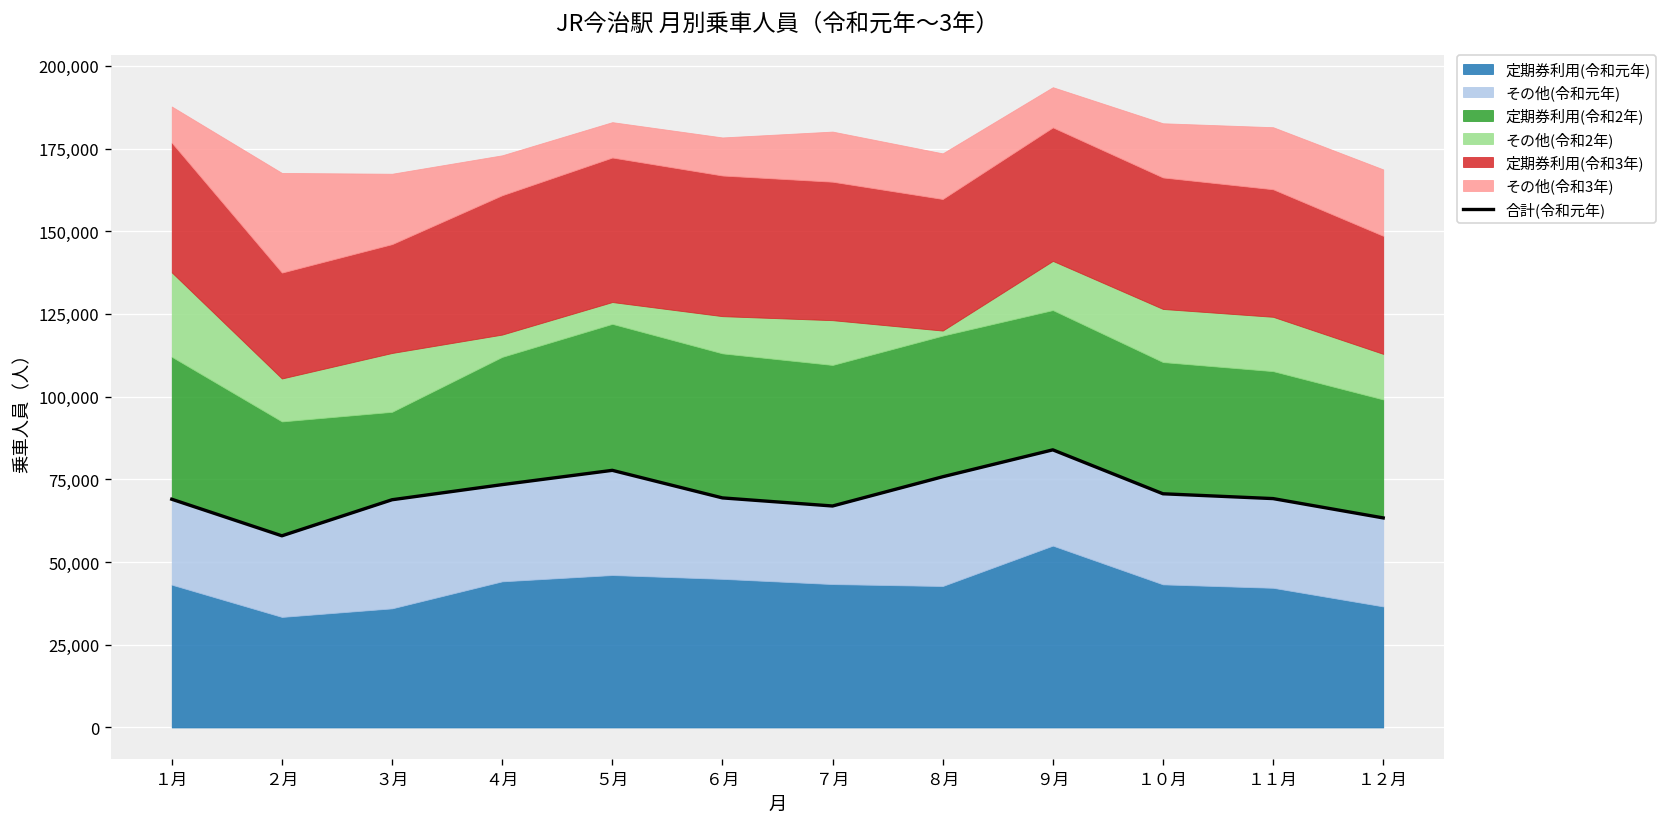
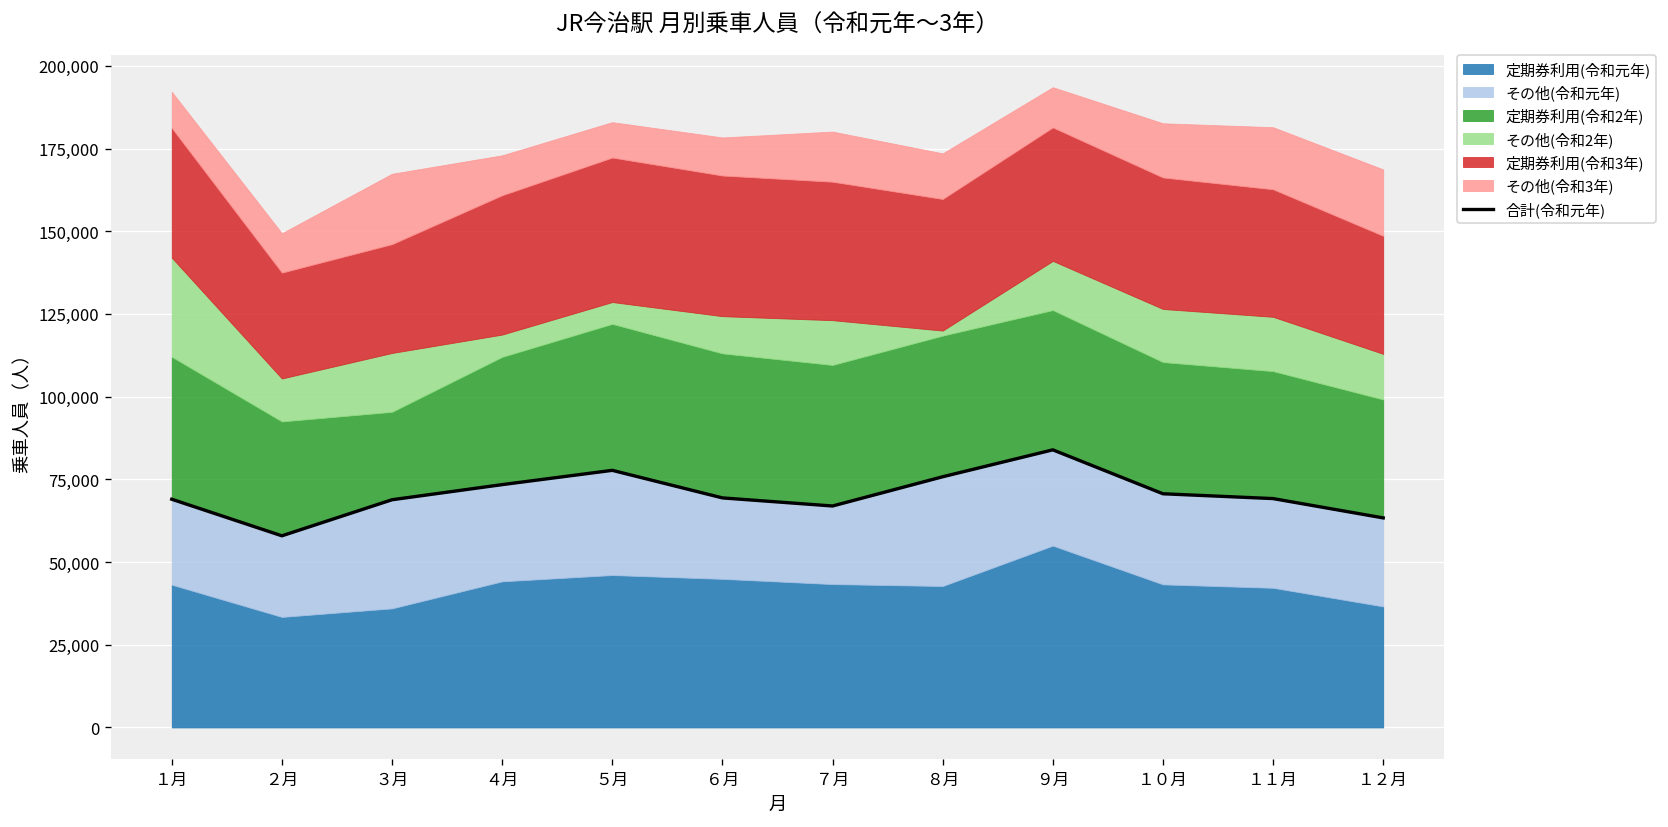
  {
    "定期券利用(令和元年)": {
      "１月": "43,000",
      "２月": "33,000",
      "３月": "36,000",
      "４月": "44,000",
      "５月": "46,000",
      "６月": "45,000",
      "７月": "43,000",
      "８月": "43,000",
      "９月": "55,000",
      "１０月": "43,000",
      "１１月": "42,000",
      "１２月": "37,000"
    },
    "その他(令和元年)": {
      "１月": "26,000",
      "２月": "25,000",
      "３月": "33,000",
      "４月": "29,000",
      "５月": "32,000",
      "６月": "24,000",
      "７月": "24,000",
      "８月": "33,000",
      "９月": "29,000",
      "１０月": "27,000",
      "１１月": "27,000",
      "１２月": "27,000"
    },
    "定期券利用(令和2年)": {
      "１月": "43,000",
      "２月": "35,000",
      "３月": "27,000",
      "４月": "39,000",
      "５月": "44,000",
      "６月": "44,000",
      "７月": "43,000",
      "８月": "43,000",
      "９月": "42,000",
      "１０月": "40,000",
      "１１月": "39,000",
      "１２月": "36,000"
    },
    "その他(令和2年)": {
-     "１月": "26,000",
+     "１月": "30,000",
      "２月": "13,000",
      "３月": "18,000",
      "４月": "7,000",
      "５月": "7,000",
      "６月": "11,000",
      "７月": "14,000",
      "８月": "2,000",
      "９月": "15,000",
      "１０月": "16,000",
      "１１月": "16,000",
      "１２月": "14,000"
    },
    "定期券利用(令和3年)": {
      "１月": "39,000",
      "２月": "32,000",
      "３月": "33,000",
      "４月": "42,000",
      "５月": "44,000",
      "６月": "43,000",
      "７月": "42,000",
      "８月": "40,000",
      "９月": "40,000",
      "１０月": "40,000",
      "１１月": "39,000",
      "１２月": "36,000"
    },
    "その他(令和3年)": {
      "１月": "11,000",
-     "２月": "30,000",
+     "２月": "12,000",
      "３月": "21,000",
      "４月": "12,000",
      "５月": "11,000",
      "６月": "12,000",
      "７月": "15,000",
      "８月": "14,000",
      "９月": "12,000",
      "１０月": "16,000",
      "１１月": "19,000",
      "１２月": "20,000"
    }
  }
